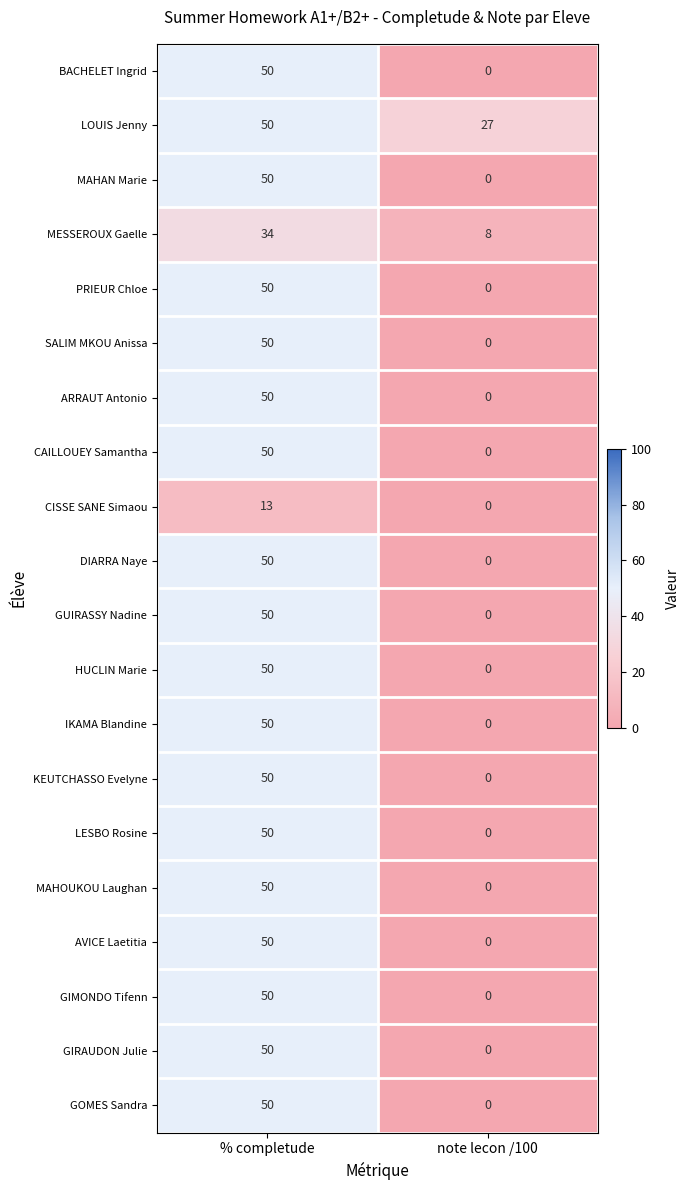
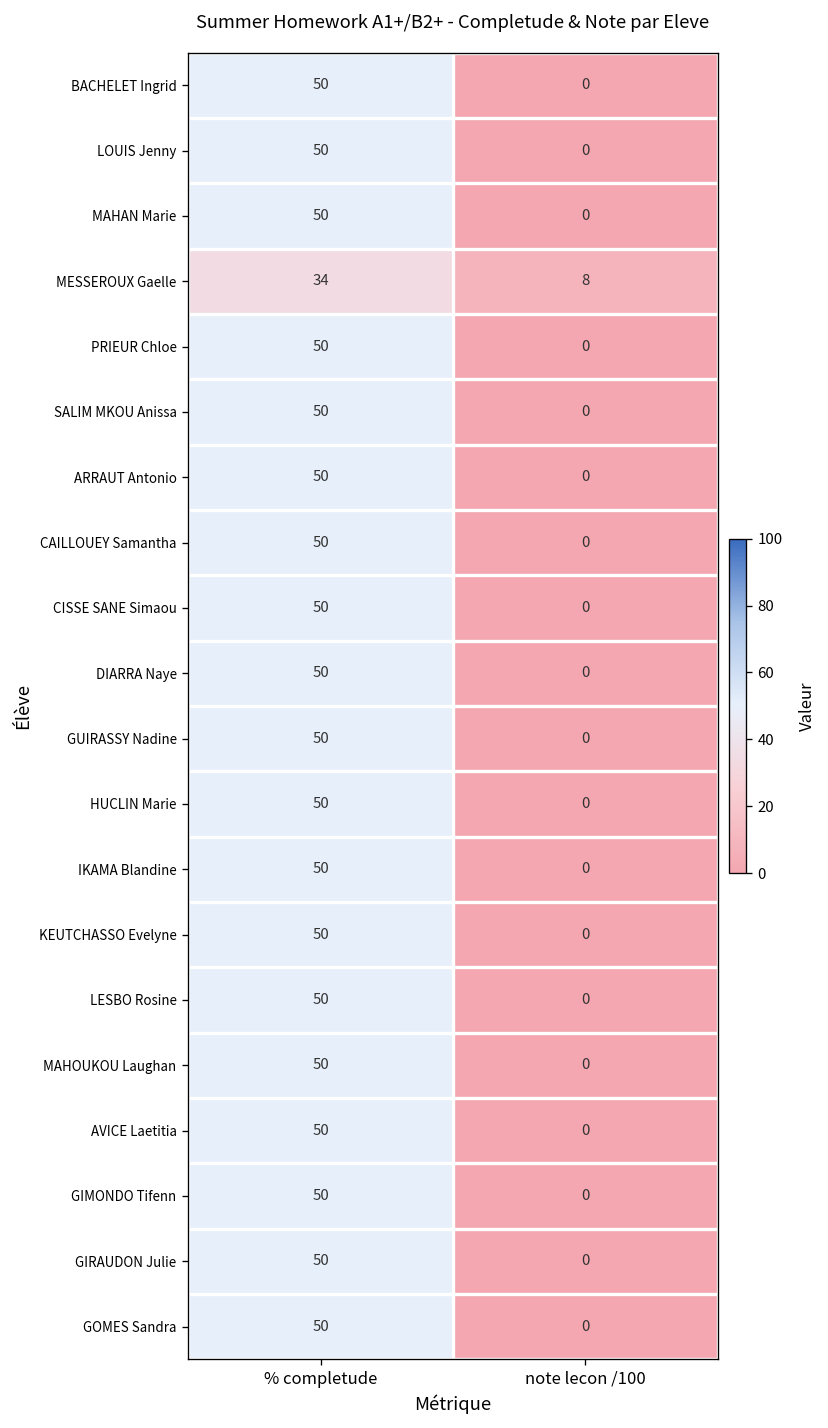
  {
    "BACHELET Ingrid": {
      "% completude": 50,
      "note lecon /100": 0
    },
    "LOUIS Jenny": {
      "% completude": 50,
-     "note lecon /100": 27
+     "note lecon /100": 0
    },
    "MAHAN Marie": {
      "% completude": 50,
      "note lecon /100": 0
    },
    "MESSEROUX Gaelle": {
      "% completude": 34,
      "note lecon /100": 8
    },
    "PRIEUR Chloe": {
      "% completude": 50,
      "note lecon /100": 0
    },
    "SALIM MKOU Anissa": {
      "% completude": 50,
      "note lecon /100": 0
    },
    "ARRAUT Antonio": {
      "% completude": 50,
      "note lecon /100": 0
    },
    "CAILLOUEY Samantha": {
      "% completude": 50,
      "note lecon /100": 0
    },
    "CISSE SANE Simaou": {
-     "% completude": 13,
+     "% completude": 50,
      "note lecon /100": 0
    },
    "DIARRA Naye": {
      "% completude": 50,
      "note lecon /100": 0
    },
    "GUIRASSY Nadine": {
      "% completude": 50,
      "note lecon /100": 0
    },
    "HUCLIN Marie": {
      "% completude": 50,
      "note lecon /100": 0
    },
    "IKAMA Blandine": {
      "% completude": 50,
      "note lecon /100": 0
    },
    "KEUTCHASSO Evelyne": {
      "% completude": 50,
      "note lecon /100": 0
    },
    "LESBO Rosine": {
      "% completude": 50,
      "note lecon /100": 0
    },
    "MAHOUKOU Laughan": {
      "% completude": 50,
      "note lecon /100": 0
    },
    "AVICE Laetitia": {
      "% completude": 50,
      "note lecon /100": 0
    },
    "GIMONDO Tifenn": {
      "% completude": 50,
      "note lecon /100": 0
    },
    "GIRAUDON Julie": {
      "% completude": 50,
      "note lecon /100": 0
    },
    "GOMES Sandra": {
      "% completude": 50,
      "note lecon /100": 0
    }
  }
